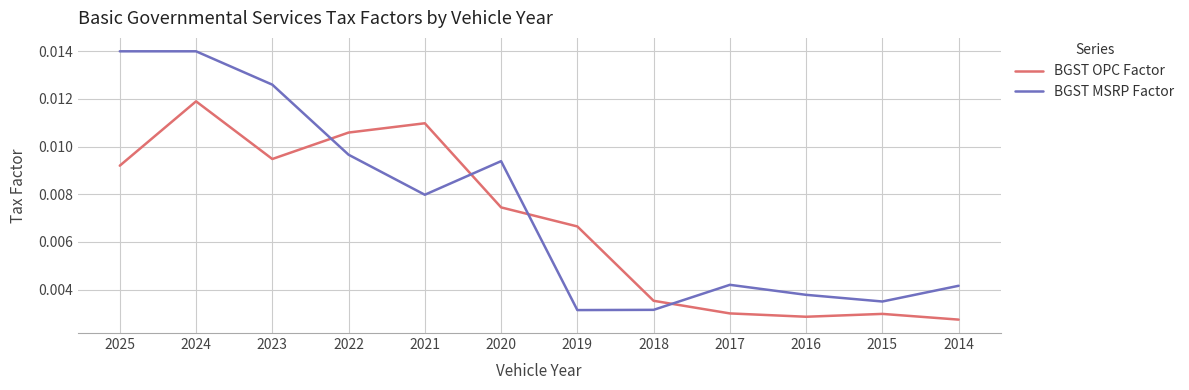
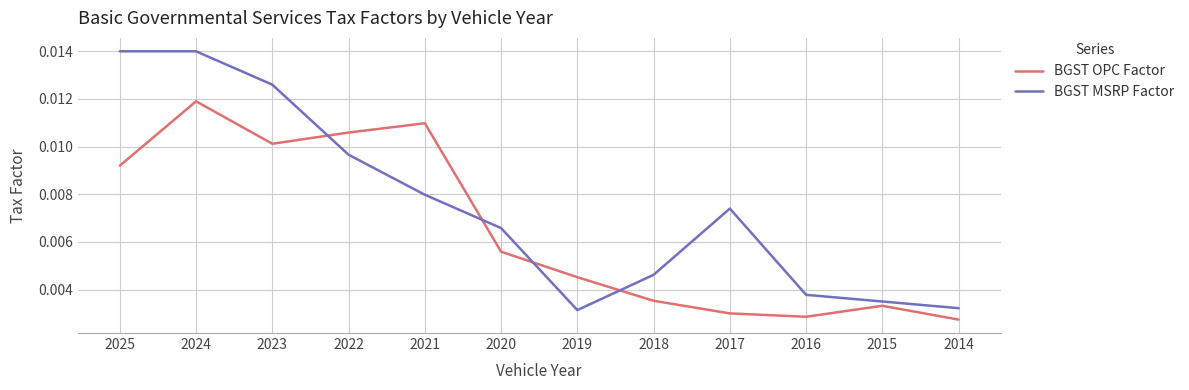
  {
    "BGST OPC Factor": {
      "2025": 0.0092,
      "2024": 0.0119,
-     "2023": 0.0095,
+     "2023": 0.0101,
      "2022": 0.0106,
      "2021": 0.0110,
-     "2020": 0.0075,
-     "2019": 0.0067,
+     "2020": 0.0056,
+     "2019": 0.0045,
      "2018": 0.0035,
      "2017": 0.0030,
      "2016": 0.0029,
-     "2015": 0.0030,
+     "2015": 0.0033,
      "2014": 0.0027
    },
    "BGST MSRP Factor": {
      "2025": 0.0140,
      "2024": 0.0140,
      "2023": 0.0126,
      "2022": 0.0097,
      "2021": 0.0080,
-     "2020": 0.0094,
+     "2020": 0.0066,
      "2019": 0.0031,
-     "2018": 0.0032,
-     "2017": 0.0042,
+     "2018": 0.0046,
+     "2017": 0.0074,
      "2016": 0.0038,
      "2015": 0.0035,
-     "2014": 0.0042
+     "2014": 0.0032
    }
  }
